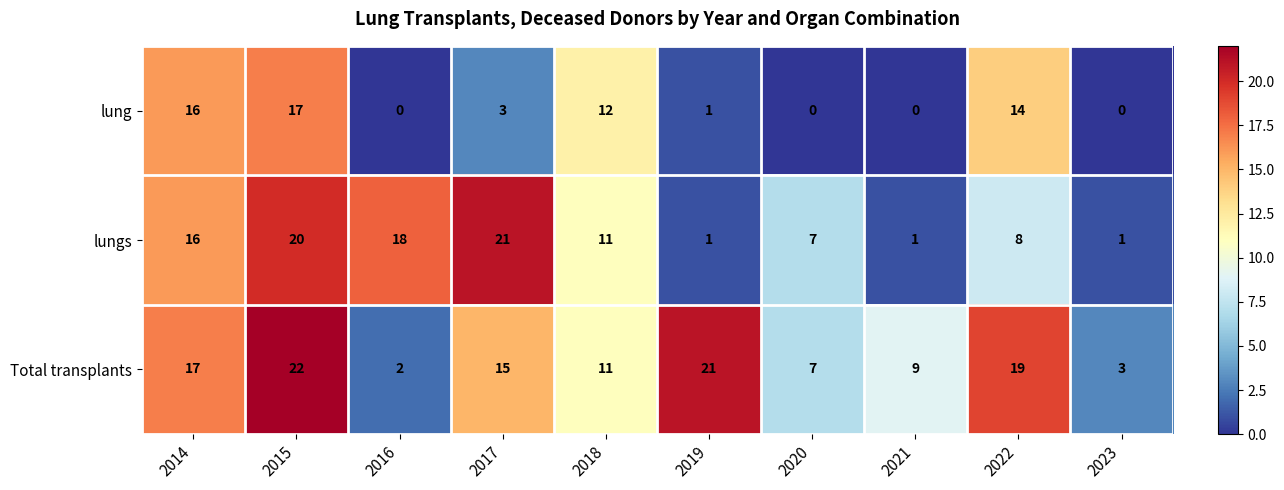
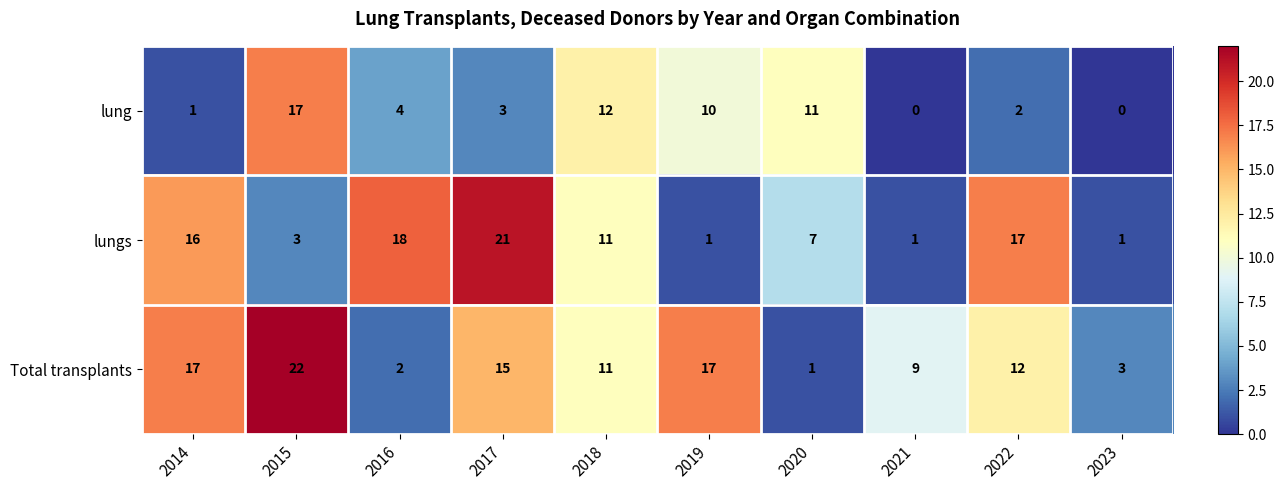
  {
    "lung": {
-     "2014": 16,
+     "2014": 1,
      "2015": 17,
-     "2016": 0,
+     "2016": 4,
      "2017": 3,
      "2018": 12,
-     "2019": 1,
-     "2020": 0,
+     "2019": 10,
+     "2020": 11,
      "2021": 0,
-     "2022": 14,
+     "2022": 2,
      "2023": 0
    },
    "lungs": {
      "2014": 16,
-     "2015": 20,
+     "2015": 3,
      "2016": 18,
      "2017": 21,
      "2018": 11,
      "2019": 1,
      "2020": 7,
      "2021": 1,
-     "2022": 8,
+     "2022": 17,
      "2023": 1
    },
    "Total transplants": {
      "2014": 17,
      "2015": 22,
      "2016": 2,
      "2017": 15,
      "2018": 11,
-     "2019": 21,
-     "2020": 7,
+     "2019": 17,
+     "2020": 1,
      "2021": 9,
-     "2022": 19,
+     "2022": 12,
      "2023": 3
    }
  }
